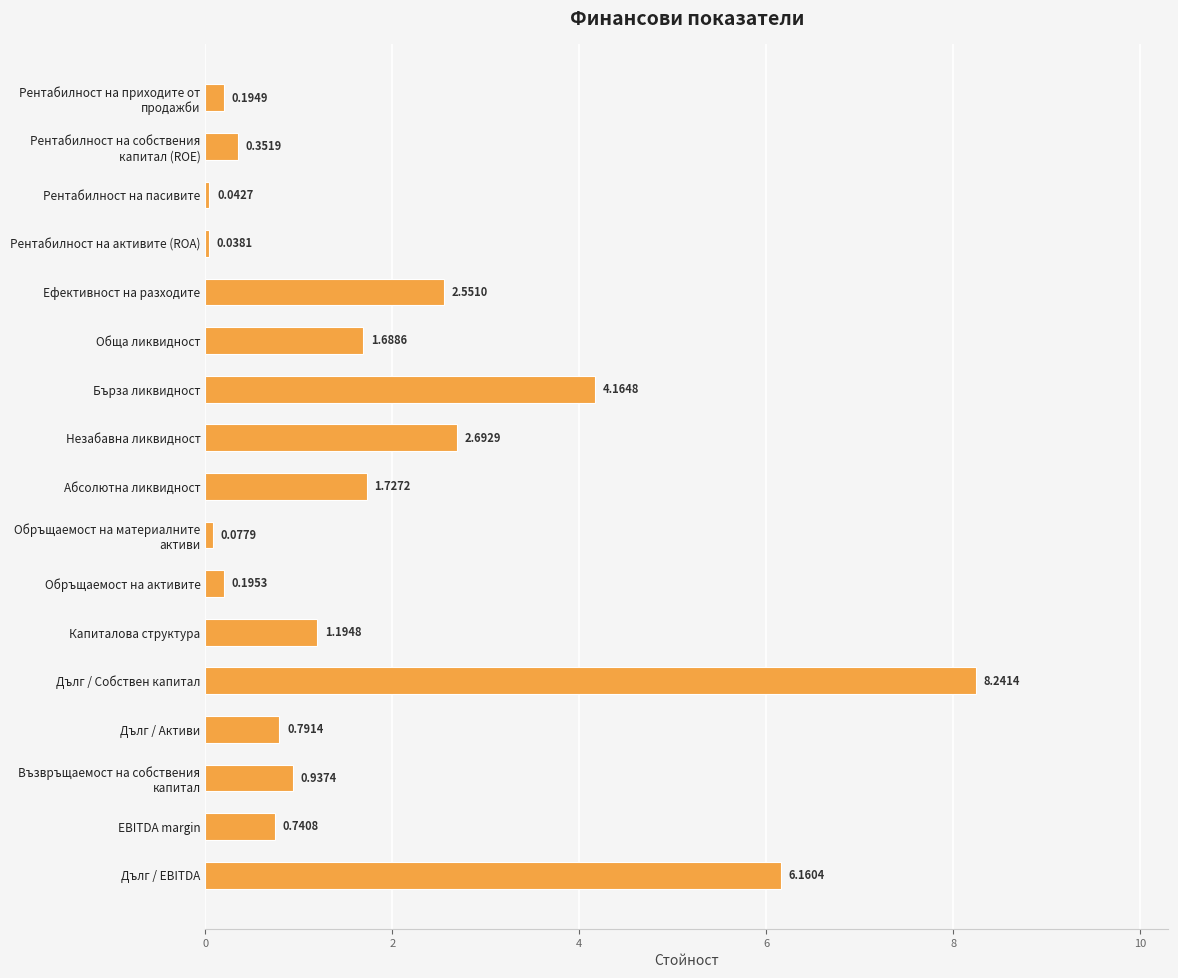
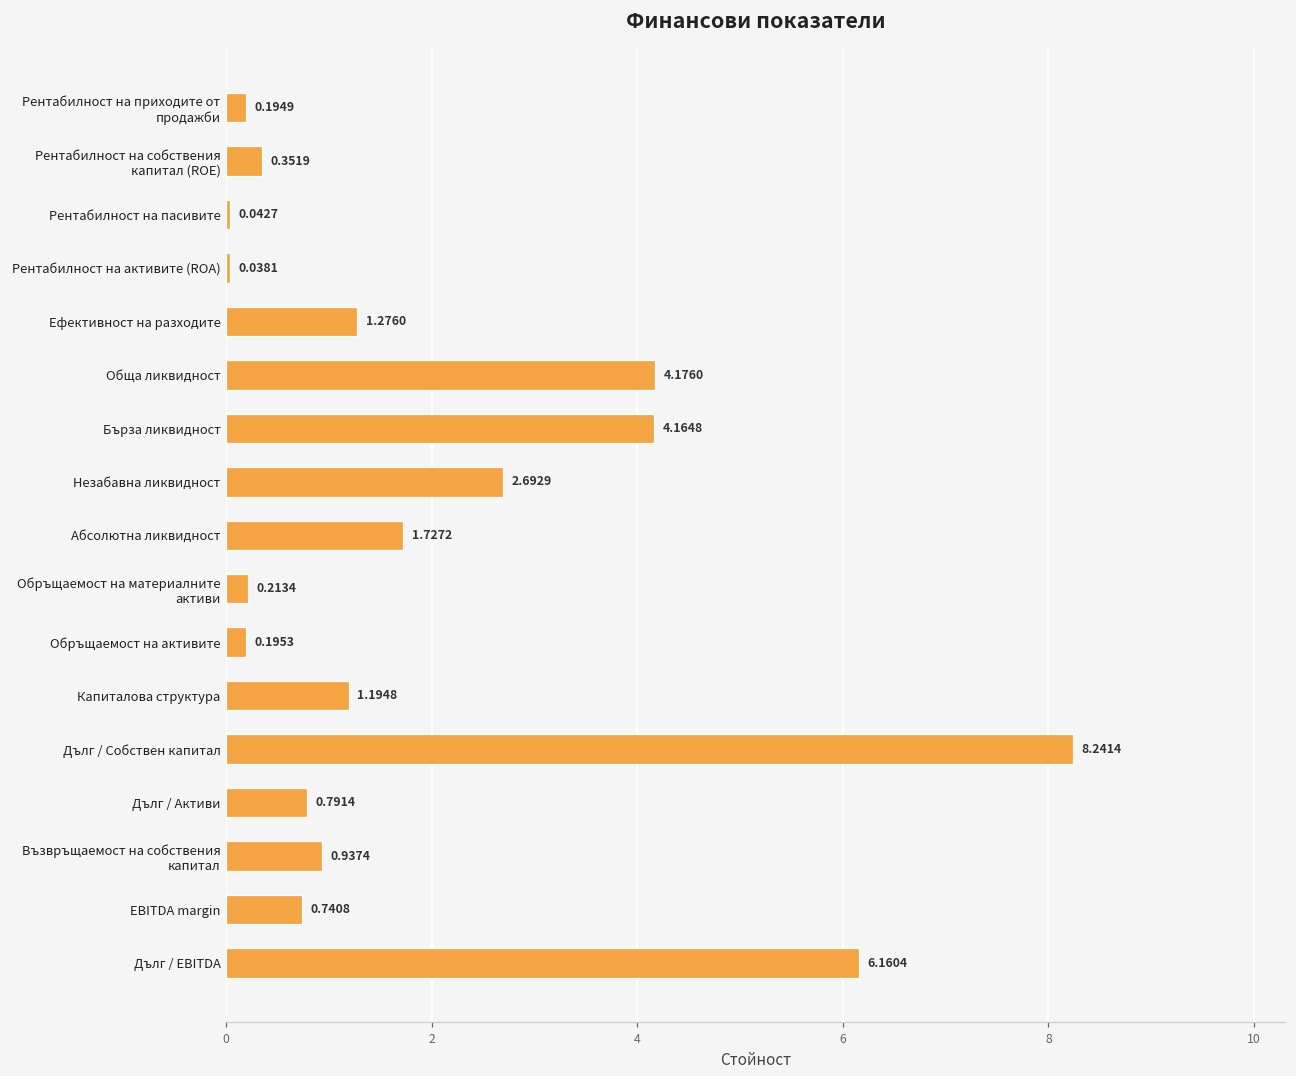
  {
    "Рентабилност на приходите от продажби": 0.1949,
    "Рентабилност на собствения капитал (ROE)": 0.3519,
    "Рентабилност на пасивите": 0.0427,
    "Рентабилност на активите (ROA)": 0.0381,
-   "Ефективност на разходите": 2.5510,
-   "Обща ликвидност": 1.6886,
+   "Ефективност на разходите": 1.2760,
+   "Обща ликвидност": 4.1760,
    "Бърза ликвидност": 4.1648,
    "Незабавна ликвидност": 2.6929,
    "Абсолютна ликвидност": 1.7272,
-   "Обръщаемост на материалните активи": 0.0779,
+   "Обръщаемост на материалните активи": 0.2134,
    "Обръщаемост на активите": 0.1953,
    "Капиталова структура": 1.1948,
    "Дълг / Собствен капитал": 8.2414,
    "Дълг / Активи": 0.7914,
    "Възвръщаемост на собствения капитал": 0.9374,
    "EBITDA margin": 0.7408,
    "Дълг / EBITDA": 6.1604
  }
